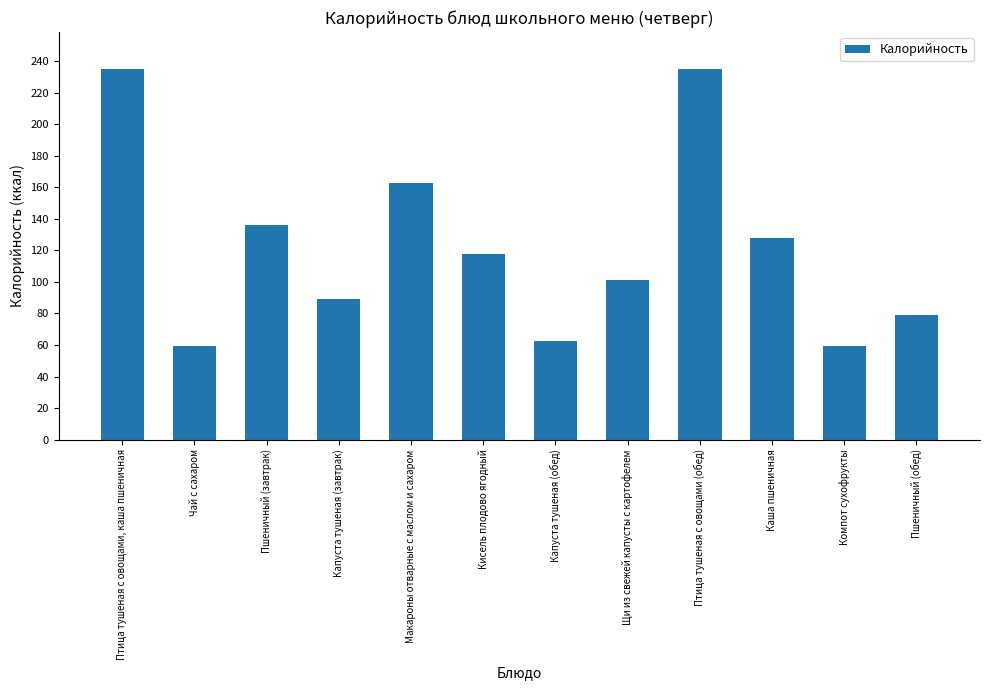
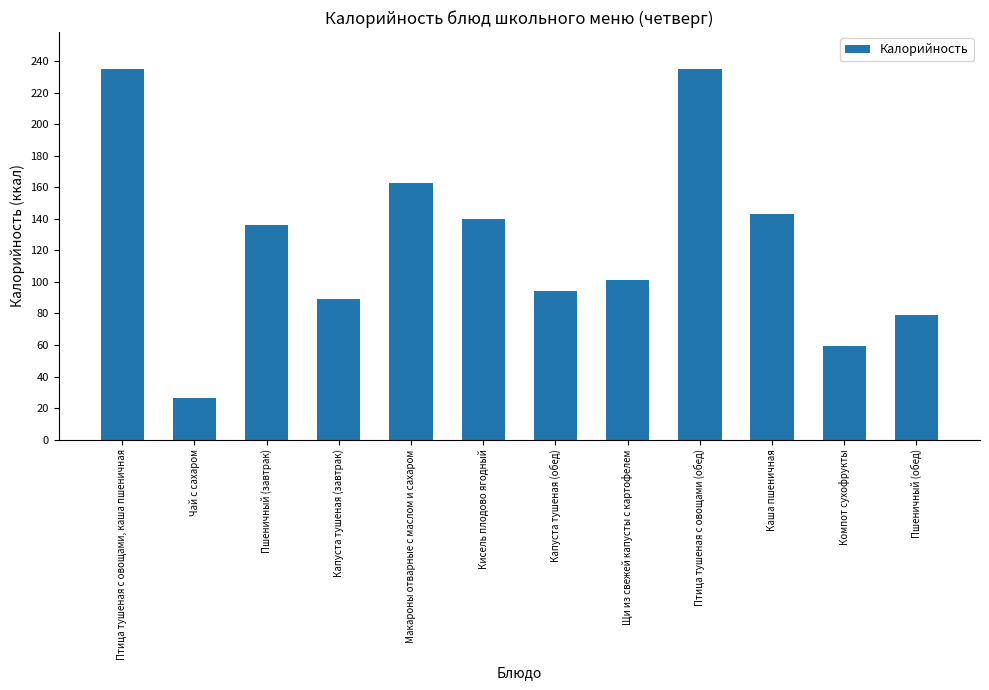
  {
    "Птица тушеная с овощами, каша пшеничная": 235,
-   "Чай с сахаром": 59,
+   "Чай с сахаром": 26,
    "Пшеничный (завтрак)": 136,
    "Капуста тушеная (завтрак)": 89,
    "Макароны отварные с маслом и сахаром": 163,
-   "Кисель плодово ягодный": 118,
-   "Капуста тушеная (обед)": 63,
+   "Кисель плодово ягодный": 140,
+   "Капуста тушеная (обед)": 95,
    "Щи из свежей капусты с картофелем": 101,
    "Птица тушеная с овощами (обед)": 235,
-   "Каша пшеничная": 128,
+   "Каша пшеничная": 143,
    "Компот сухофрукты": 59,
    "Пшеничный (обед)": 79
  }
